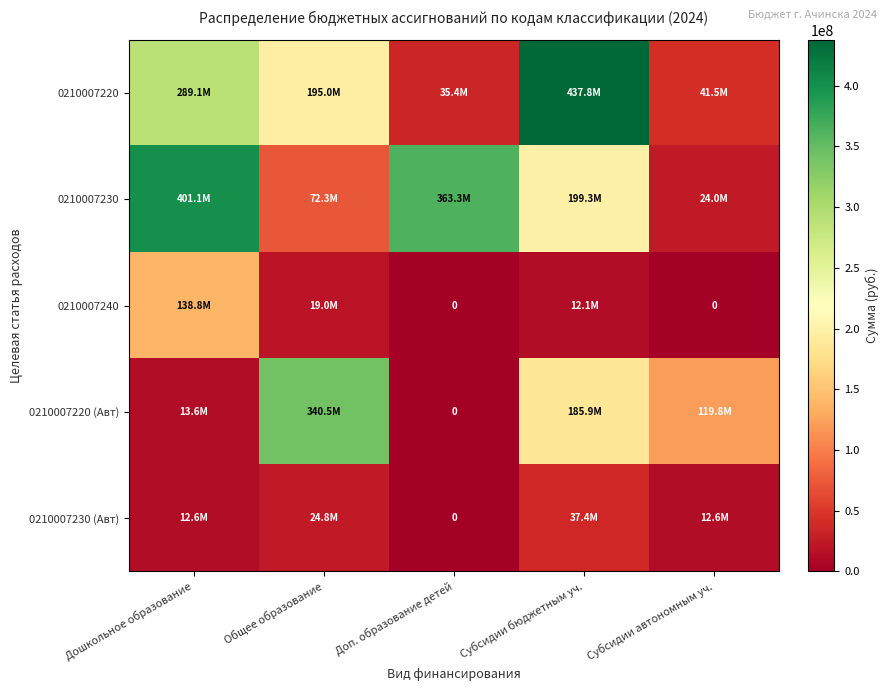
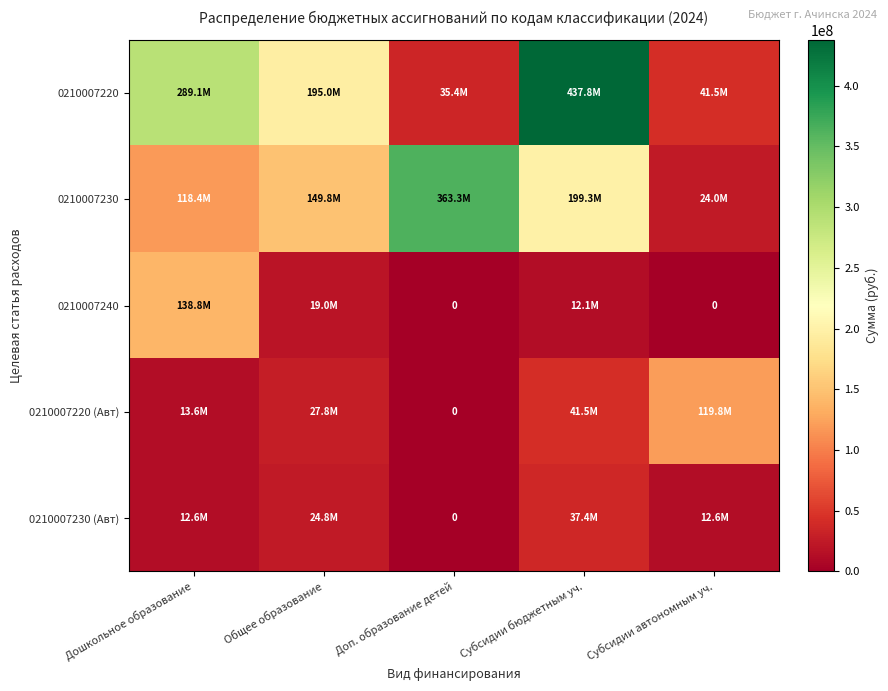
  {
    "0210007220": {
      "Дошкольное образование": "289.1M",
      "Общее образование": "195.0M",
      "Доп. образование детей": "35.4M",
      "Субсидии бюджетным уч.": "437.8M",
      "Субсидии автономным уч.": "41.5M"
    },
    "0210007230": {
-     "Дошкольное образование": "401.1M",
-     "Общее образование": "72.3M",
+     "Дошкольное образование": "118.4M",
+     "Общее образование": "149.8M",
      "Доп. образование детей": "363.3M",
      "Субсидии бюджетным уч.": "199.3M",
      "Субсидии автономным уч.": "24.0M"
    },
    "0210007240": {
      "Дошкольное образование": "138.8M",
      "Общее образование": "19.0M",
      "Доп. образование детей": "0",
      "Субсидии бюджетным уч.": "12.1M",
      "Субсидии автономным уч.": "0"
    },
    "0210007220 (Авт)": {
      "Дошкольное образование": "13.6M",
-     "Общее образование": "340.5M",
+     "Общее образование": "27.8M",
      "Доп. образование детей": "0",
-     "Субсидии бюджетным уч.": "185.9M",
+     "Субсидии бюджетным уч.": "41.5M",
      "Субсидии автономным уч.": "119.8M"
    },
    "0210007230 (Авт)": {
      "Дошкольное образование": "12.6M",
      "Общее образование": "24.8M",
      "Доп. образование детей": "0",
      "Субсидии бюджетным уч.": "37.4M",
      "Субсидии автономным уч.": "12.6M"
    }
  }
